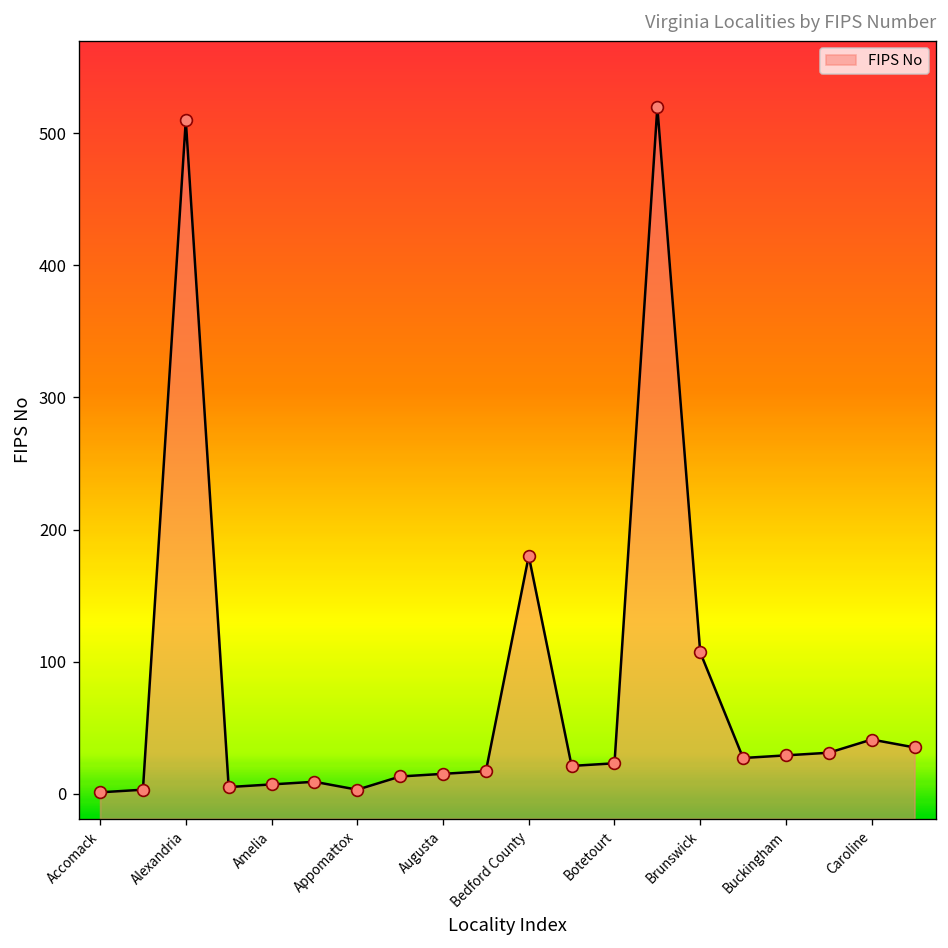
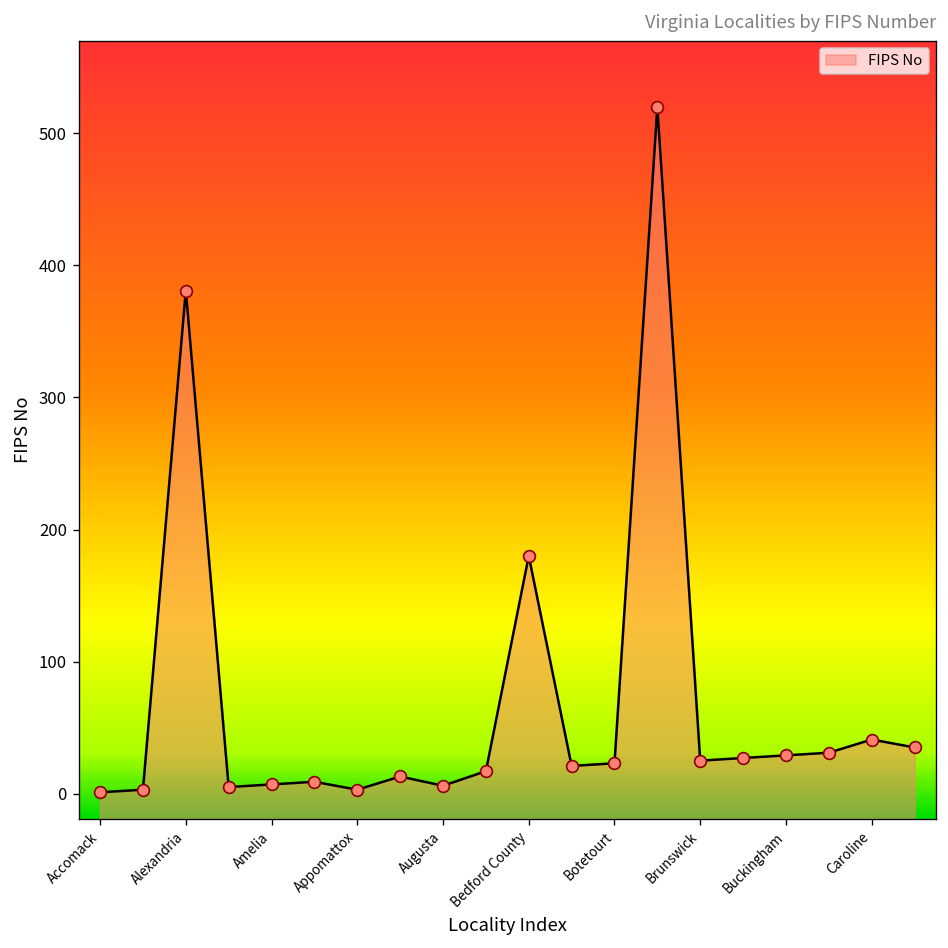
  {
    "Accomack": 1,
-   "Alexandria": 510,
+   "Alexandria": 381,
    "Amelia": 7,
    "Appomattox": 3,
-   "Augusta": 15,
+   "Augusta": 6,
    "Bedford County": 180,
    "Botetourt": 23,
-   "Brunswick": 107,
+   "Brunswick": 25,
    "Buckingham": 29,
    "Caroline": 41
  }
